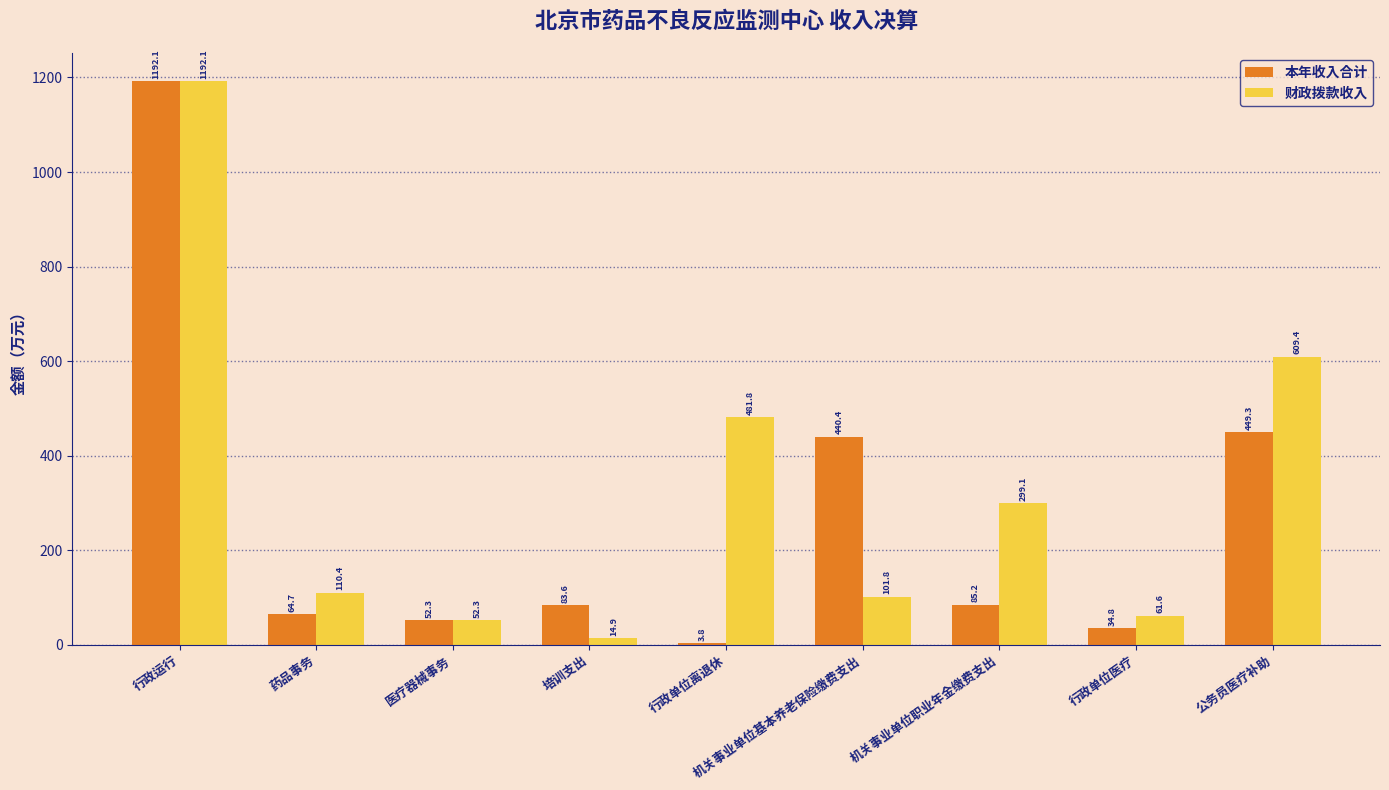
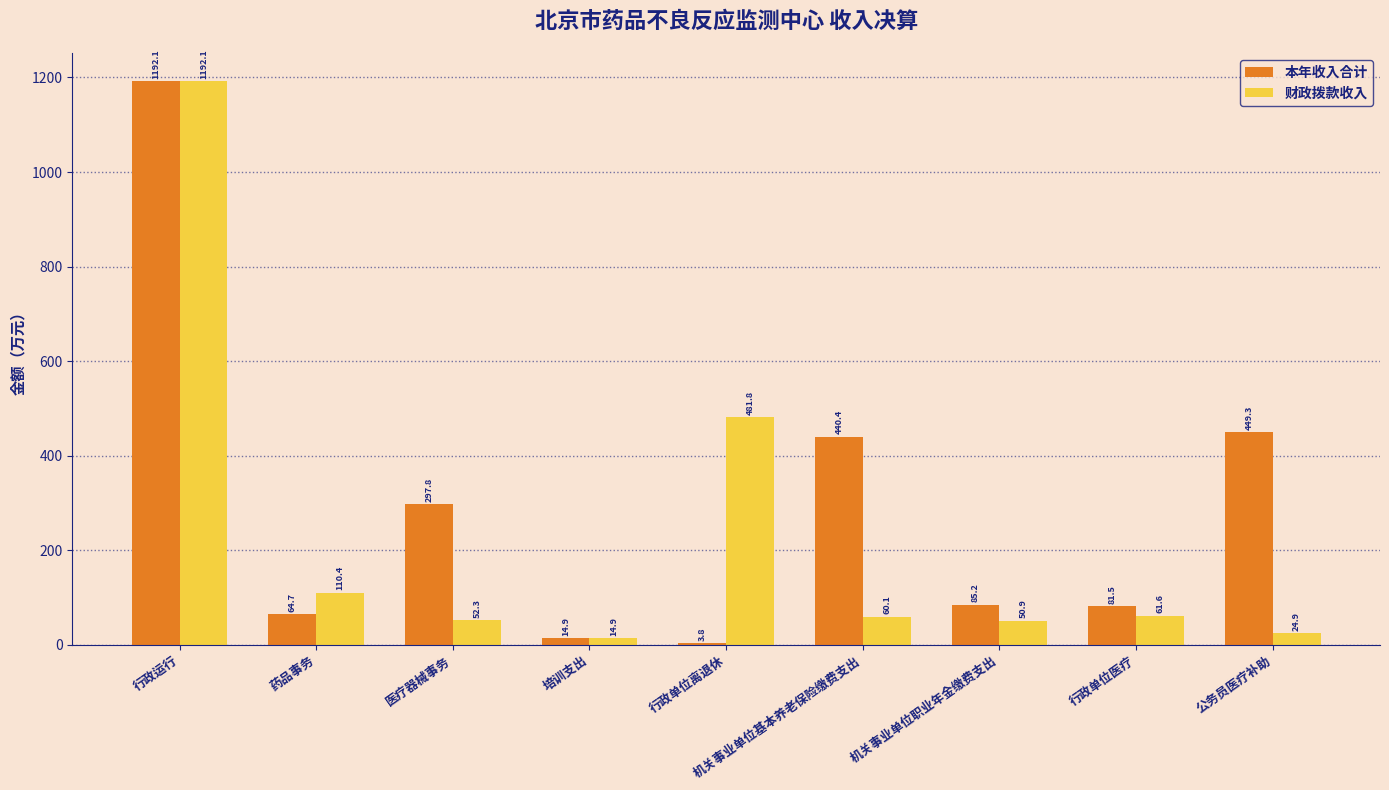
  {
    "本年收入合计": {
      "行政运行": 1192.1,
      "药品事务": 64.7,
-     "医疗器械事务": 52.3,
-     "培训支出": 83.6,
+     "医疗器械事务": 297.8,
+     "培训支出": 14.9,
      "行政单位离退休": 3.8,
      "机关事业单位基本养老保险缴费支出": 440.4,
      "机关事业单位职业年金缴费支出": 85.2,
-     "行政单位医疗": 34.8,
+     "行政单位医疗": 81.5,
      "公务员医疗补助": 449.3
    },
    "财政拨款收入": {
      "行政运行": 1192.1,
      "药品事务": 110.4,
      "医疗器械事务": 52.3,
      "培训支出": 14.9,
      "行政单位离退休": 481.8,
-     "机关事业单位基本养老保险缴费支出": 101.8,
-     "机关事业单位职业年金缴费支出": 299.1,
+     "机关事业单位基本养老保险缴费支出": 60.1,
+     "机关事业单位职业年金缴费支出": 50.9,
      "行政单位医疗": 61.6,
-     "公务员医疗补助": 609.4
+     "公务员医疗补助": 24.9
    }
  }
